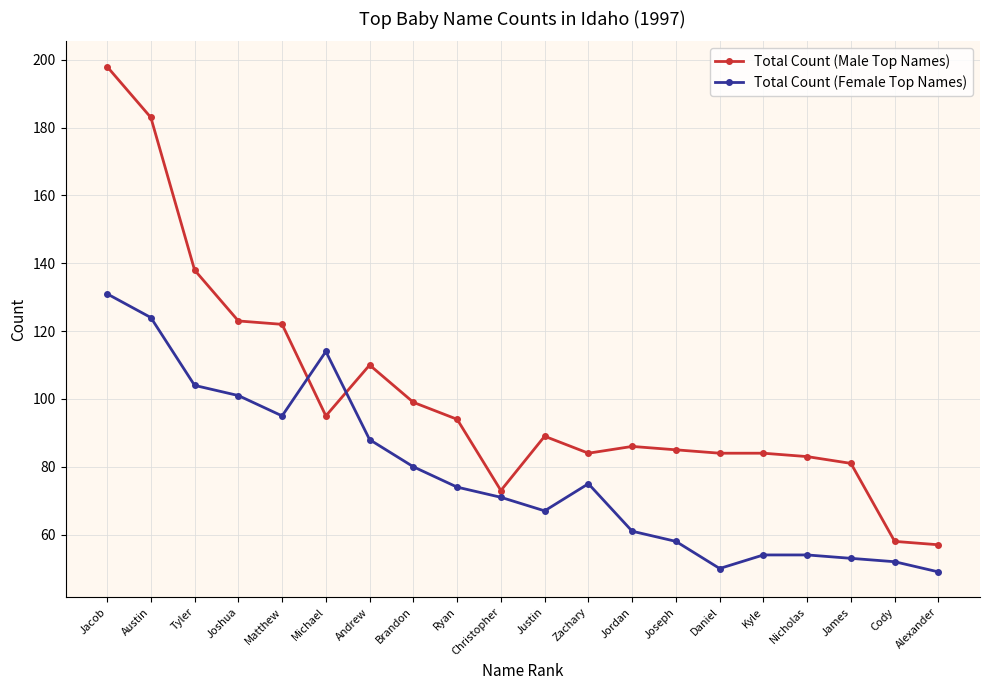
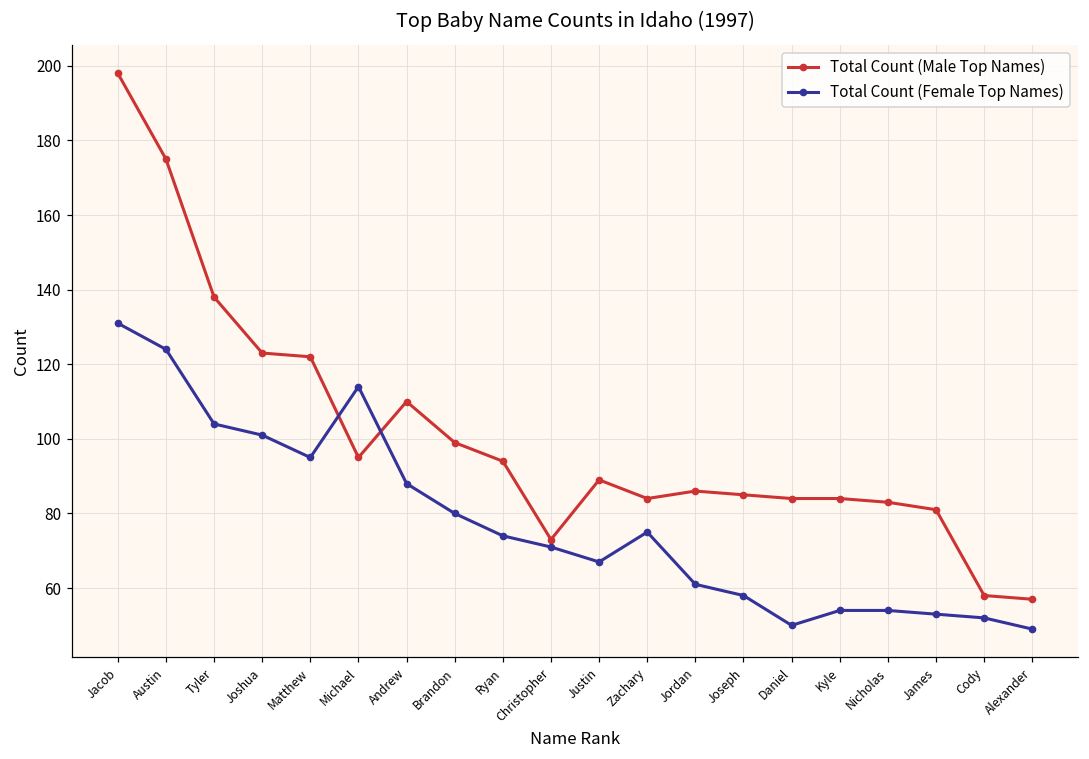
  {
    "Total Count (Male Top Names)": {
      "Jacob": 198,
-     "Austin": 183,
+     "Austin": 175,
      "Tyler": 138,
      "Joshua": 123,
      "Matthew": 122,
      "Michael": 95,
      "Andrew": 110,
      "Brandon": 99,
      "Ryan": 94,
      "Christopher": 73,
      "Justin": 89,
      "Zachary": 84,
      "Jordan": 86,
      "Joseph": 85,
      "Daniel": 84,
      "Kyle": 84,
      "Nicholas": 83,
      "James": 81,
      "Cody": 58,
      "Alexander": 57
    },
    "Total Count (Female Top Names)": {
      "Jacob": 131,
      "Austin": 124,
      "Tyler": 104,
      "Joshua": 101,
      "Matthew": 95,
      "Michael": 114,
      "Andrew": 88,
      "Brandon": 80,
      "Ryan": 74,
      "Christopher": 71,
      "Justin": 67,
      "Zachary": 75,
      "Jordan": 61,
      "Joseph": 58,
      "Daniel": 50,
      "Kyle": 54,
      "Nicholas": 54,
      "James": 53,
      "Cody": 52,
      "Alexander": 49
    }
  }
